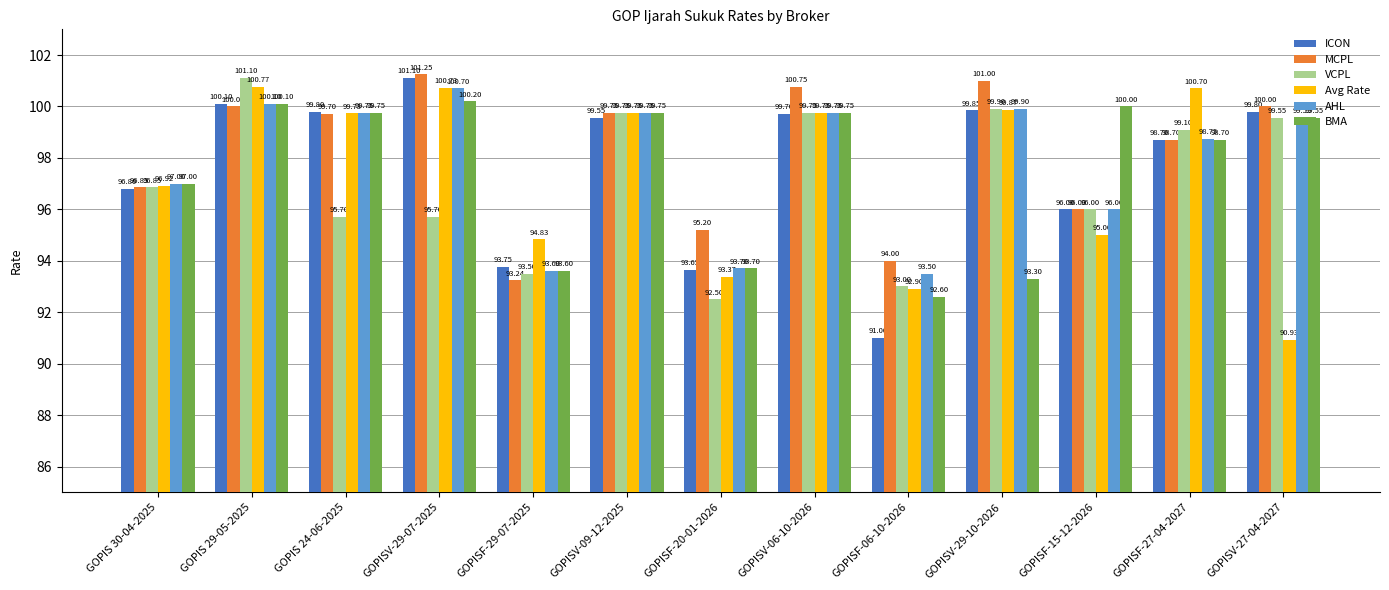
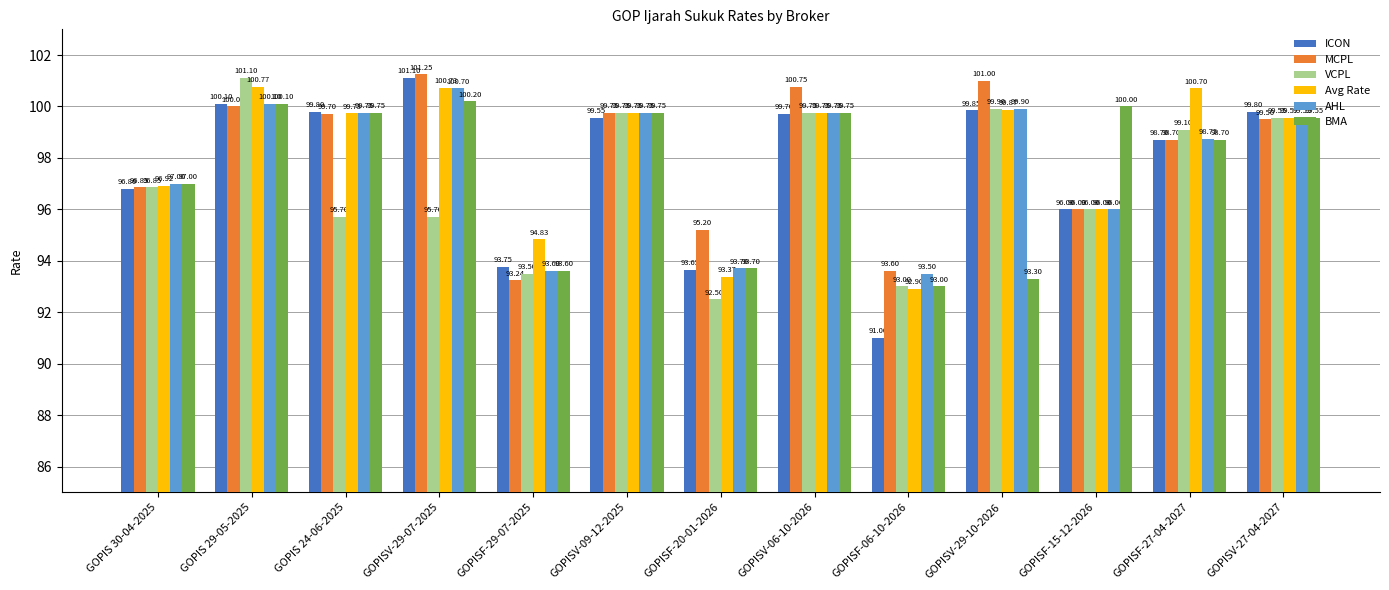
  {
    "MCPL": {
      "GOPISF-29-07-2025": 93.24,
      "GOPISF-20-01-2026": 95.20,
      "GOPISV-06-10-2026": 100.75,
-     "GOPISF-06-10-2026": 94.00,
+     "GOPISF-06-10-2026": 93.60,
      "GOPISV-29-10-2026": 101.00,
-     "GOPISV-27-04-2027": 100.00
+     "GOPISV-27-04-2027": 99.50
    },
    "VCPL": {
      "GOPIS 29-05-2025": 101.10,
      "GOPIS 24-06-2025": 95.70,
      "GOPISV-29-07-2025": 95.70,
      "GOPISF-29-07-2025": 93.50,
      "GOPISF-20-01-2026": 92.50,
      "GOPISF-27-04-2027": 99.10,
      "GOPISV-27-04-2027": 99.55
    },
    "Avg Rate": {
      "GOPIS 29-05-2025": 100.77,
      "GOPISF-29-07-2025": 94.83,
      "GOPISF-20-01-2026": 93.37,
-     "GOPISF-15-12-2026": 95.00,
+     "GOPISF-15-12-2026": 96.00,
      "GOPISF-27-04-2027": 100.70,
-     "GOPISV-27-04-2027": 90.93
+     "GOPISV-27-04-2027": 99.57
    },
    "BMA": {
      "GOPISV-29-07-2025": 100.20,
-     "GOPISF-06-10-2026": 92.60,
+     "GOPISF-06-10-2026": 93.00,
      "GOPISV-29-10-2026": 93.30,
      "GOPISF-15-12-2026": 100.00
    }
  }
